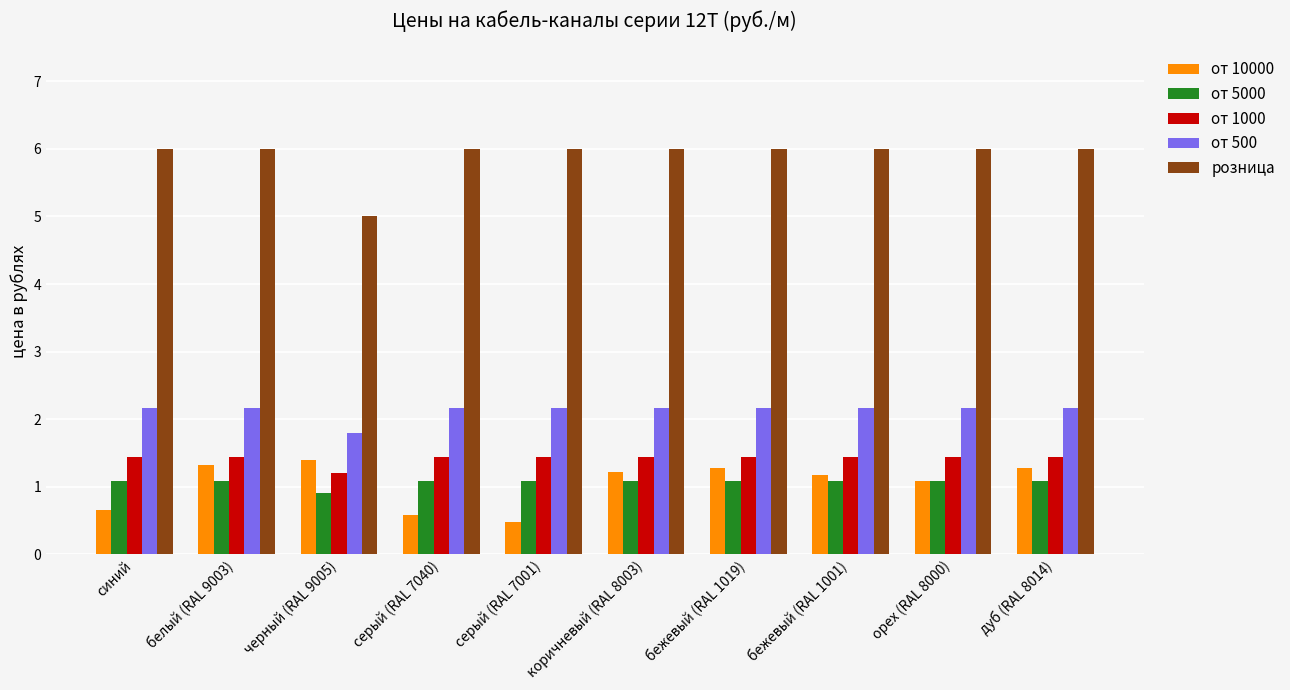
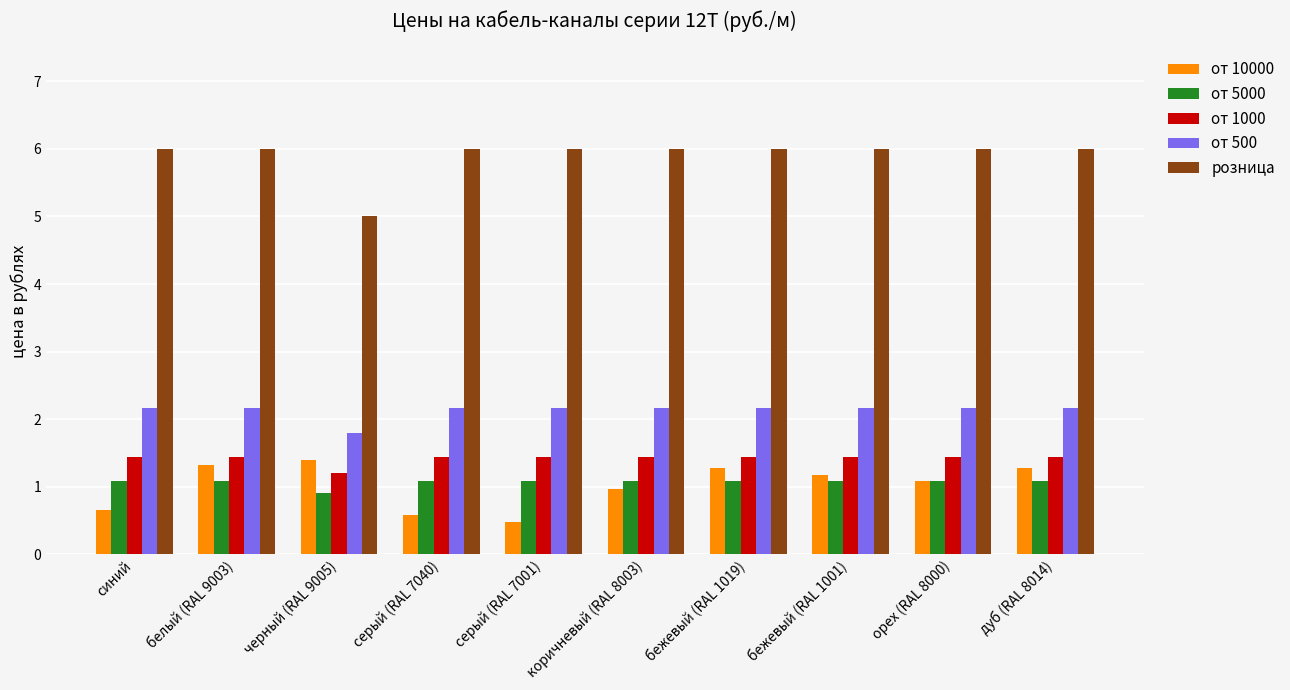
  {
    "от 10000": {
      "синий": 0.7,
      "белый (RAL 9003)": 1.3,
      "черный (RAL 9005)": 1.4,
      "серый (RAL 7040)": 0.6,
      "серый (RAL 7001)": 0.5,
-     "коричневый (RAL 8003)": 1.2,
+     "коричневый (RAL 8003)": 1.0,
      "бежевый (RAL 1019)": 1.3,
      "бежевый (RAL 1001)": 1.2,
      "орех (RAL 8000)": 1.1,
      "дуб (RAL 8014)": 1.3
    },
    "от 5000": {
      "синий": 1.1,
      "белый (RAL 9003)": 1.1,
      "черный (RAL 9005)": 0.9,
      "серый (RAL 7040)": 1.1,
      "серый (RAL 7001)": 1.1,
      "коричневый (RAL 8003)": 1.1,
      "бежевый (RAL 1019)": 1.1,
      "бежевый (RAL 1001)": 1.1,
      "орех (RAL 8000)": 1.1,
      "дуб (RAL 8014)": 1.1
    },
    "от 1000": {
      "синий": 1.4,
      "белый (RAL 9003)": 1.4,
      "черный (RAL 9005)": 1.2,
      "серый (RAL 7040)": 1.4,
      "серый (RAL 7001)": 1.4,
      "коричневый (RAL 8003)": 1.4,
      "бежевый (RAL 1019)": 1.4,
      "бежевый (RAL 1001)": 1.4,
      "орех (RAL 8000)": 1.4,
      "дуб (RAL 8014)": 1.4
    },
    "от 500": {
      "синий": 2.2,
      "белый (RAL 9003)": 2.2,
      "черный (RAL 9005)": 1.8,
      "серый (RAL 7040)": 2.2,
      "серый (RAL 7001)": 2.2,
      "коричневый (RAL 8003)": 2.2,
      "бежевый (RAL 1019)": 2.2,
      "бежевый (RAL 1001)": 2.2,
      "орех (RAL 8000)": 2.2,
      "дуб (RAL 8014)": 2.2
    },
    "розница": {
      "синий": 6.0,
      "белый (RAL 9003)": 6.0,
      "черный (RAL 9005)": 5.0,
      "серый (RAL 7040)": 6.0,
      "серый (RAL 7001)": 6.0,
      "коричневый (RAL 8003)": 6.0,
      "бежевый (RAL 1019)": 6.0,
      "бежевый (RAL 1001)": 6.0,
      "орех (RAL 8000)": 6.0,
      "дуб (RAL 8014)": 6.0
    }
  }
